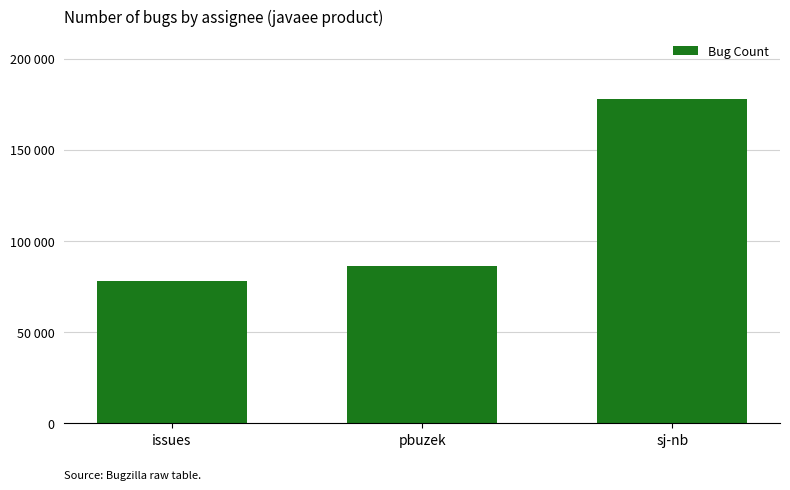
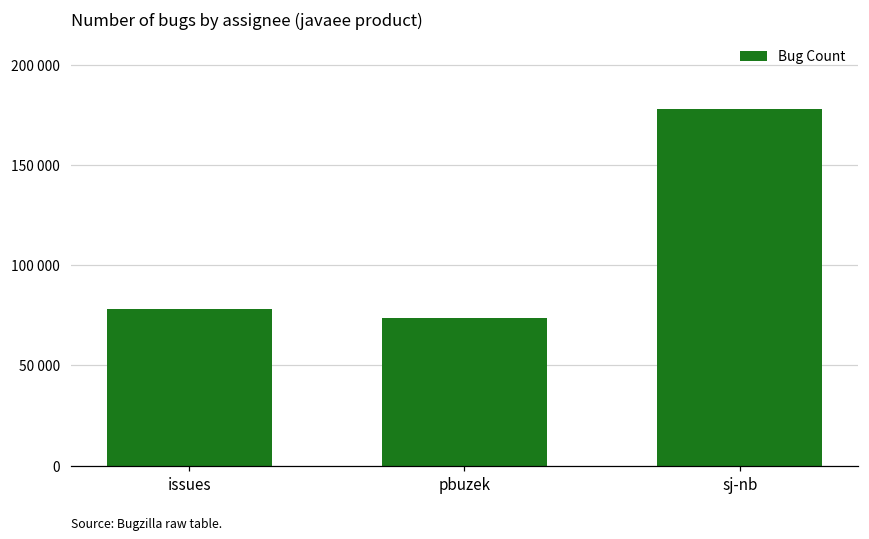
  {
    "issues": 78000,
-   "pbuzek": 86000,
+   "pbuzek": 74000,
    "sj-nb": 178000
  }
